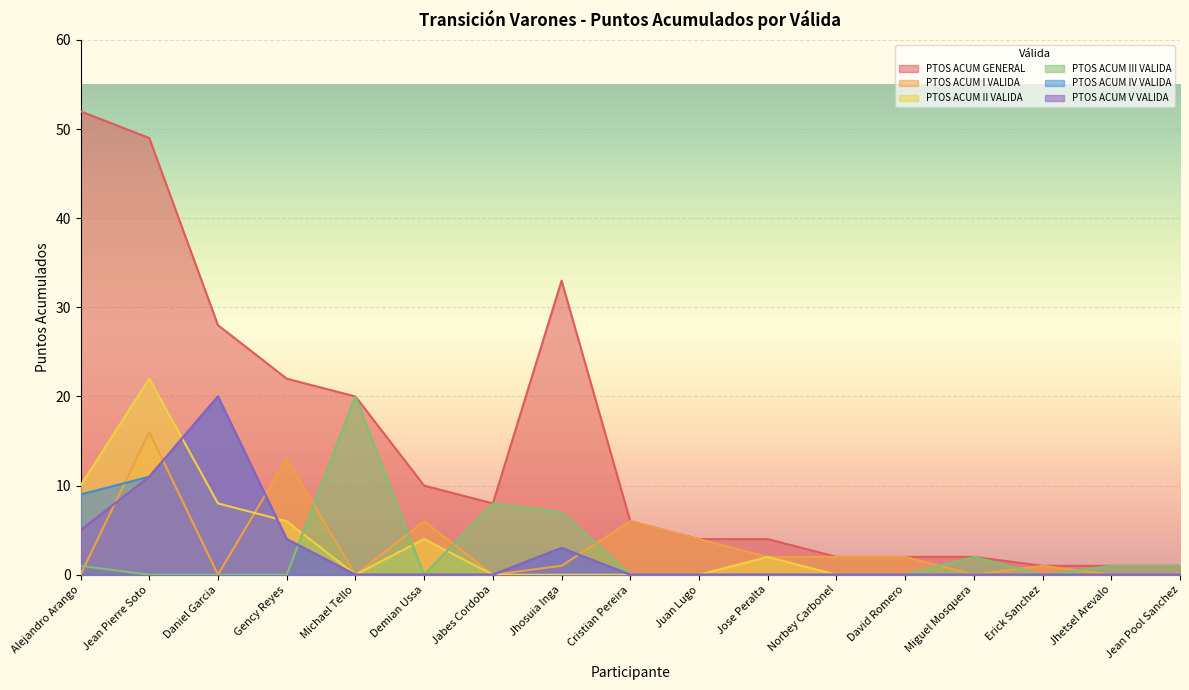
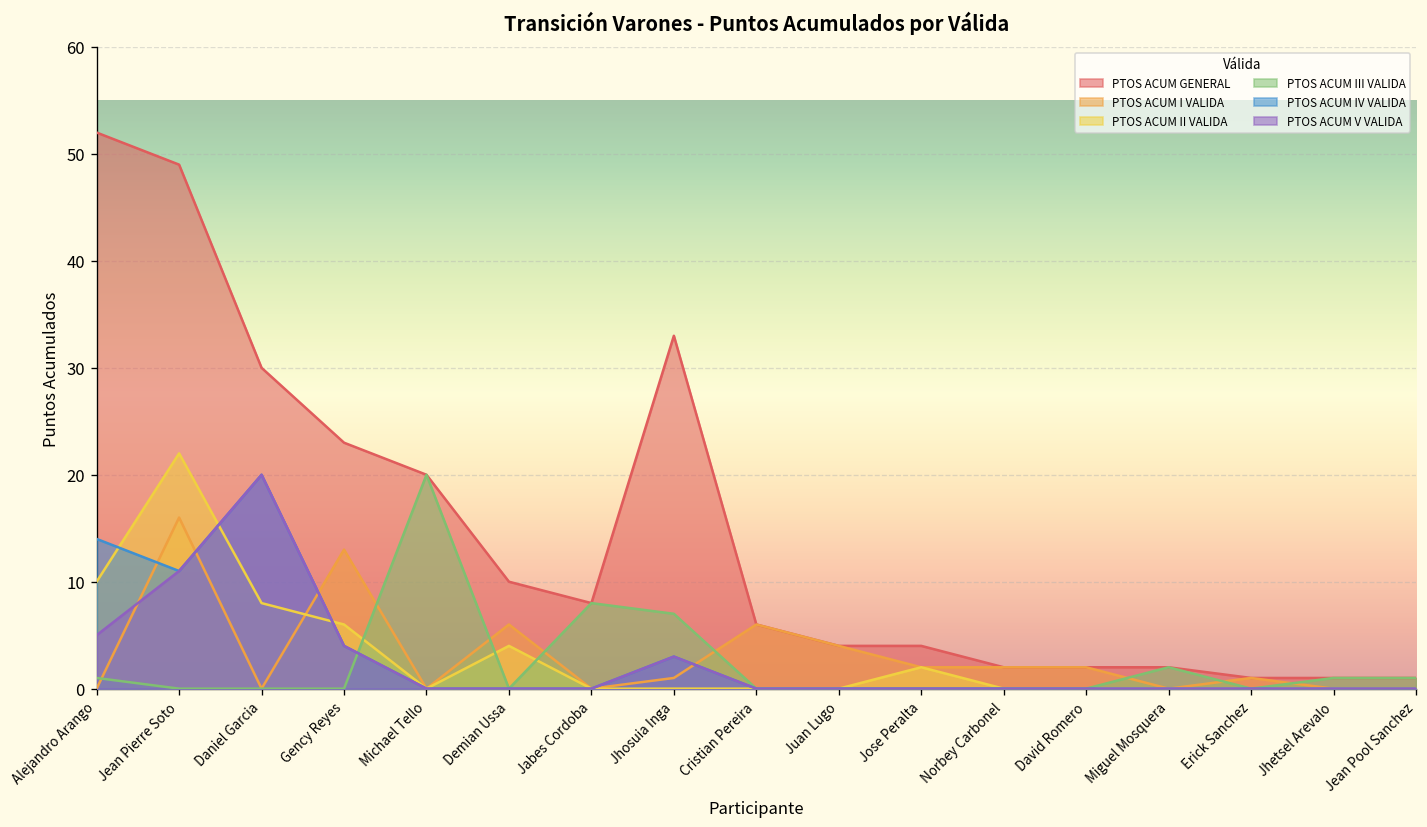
  {
    "PTOS ACUM GENERAL": {
      "Alejandro Arango": 52,
      "Jean Pierre Soto": 49,
-     "Daniel Garcia": 28,
-     "Gency Reyes": 22,
+     "Daniel Garcia": 30,
+     "Gency Reyes": 23,
      "Demian Ussa": 10,
      "Jhosuia Inga": 33,
      "Jose Peralta": 4
    },
    "PTOS ACUM III VALIDA": {
      "Alejandro Arango": 1,
      "Jean Pierre Soto": 0,
      "Gency Reyes": 0,
      "Jhosuia Inga": 7
    },
    "PTOS ACUM IV VALIDA": {
-     "Alejandro Arango": 9
+     "Alejandro Arango": 14
    },
    "PTOS ACUM V VALIDA": {
      "Alejandro Arango": 5
    }
  }
